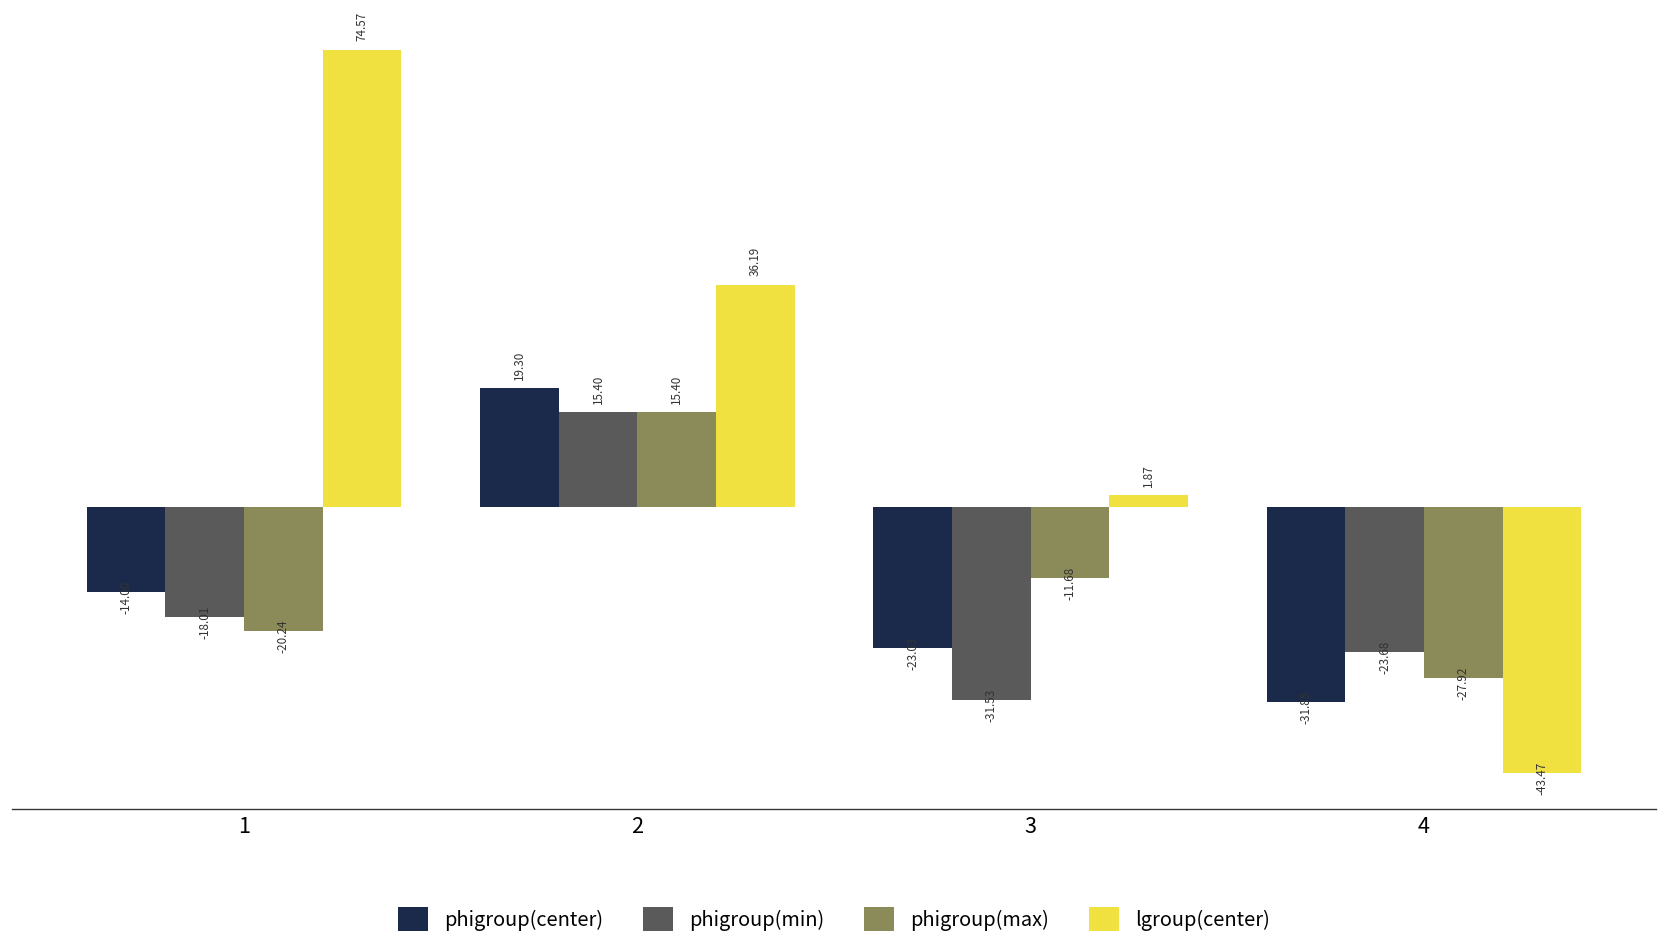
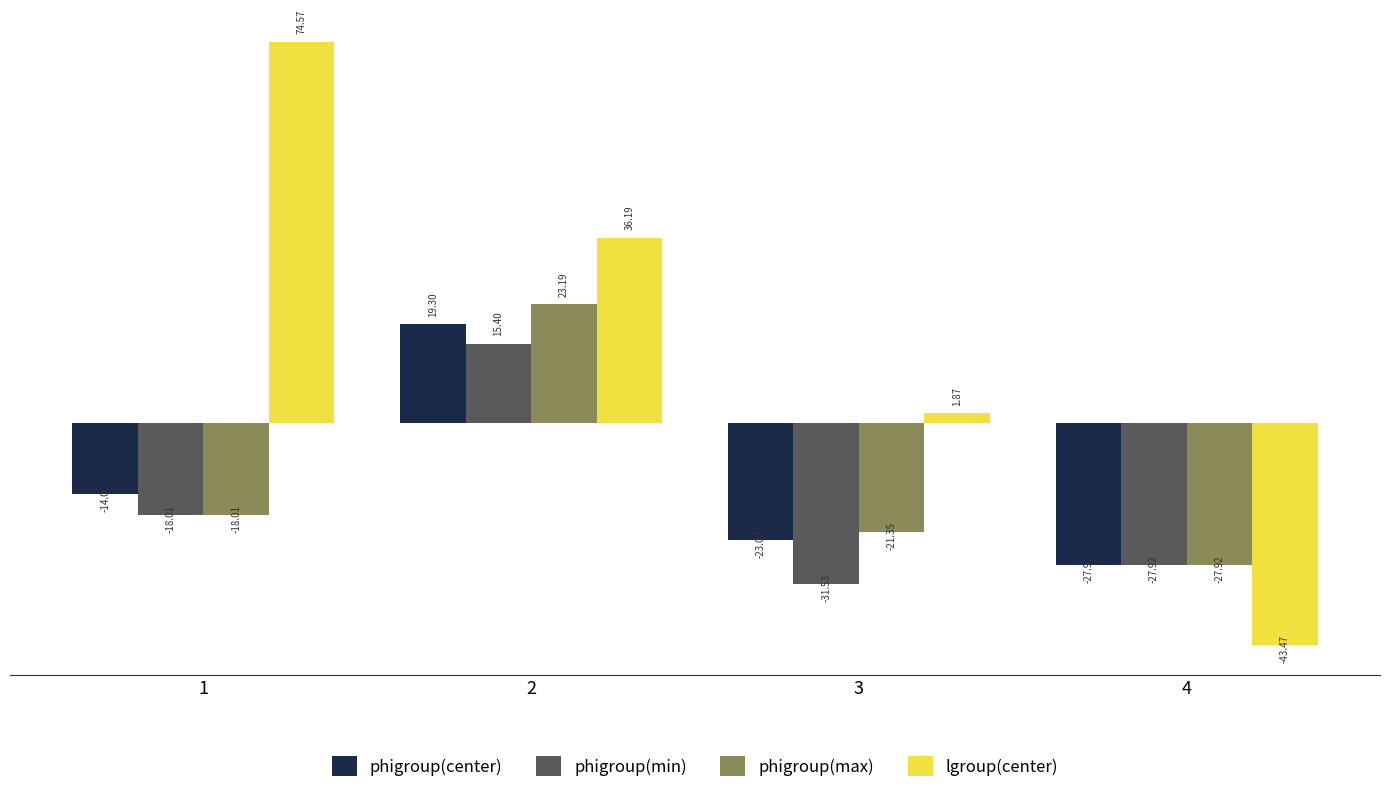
  {
    "phigroup(center)": {
      "1": -14.00,
      "2": 19.30,
      "3": -23.03,
-     "4": -31.85
+     "4": -27.92
    },
    "phigroup(min)": {
      "1": -18.01,
      "2": 15.40,
      "3": -31.53,
-     "4": -23.68
+     "4": -27.92
    },
    "phigroup(max)": {
-     "1": -20.24,
-     "2": 15.40,
-     "3": -11.68,
+     "1": -18.01,
+     "2": 23.19,
+     "3": -21.35,
      "4": -27.92
    },
    "lgroup(center)": {
      "1": 74.57,
      "2": 36.19,
      "3": 1.87,
      "4": -43.47
    }
  }
